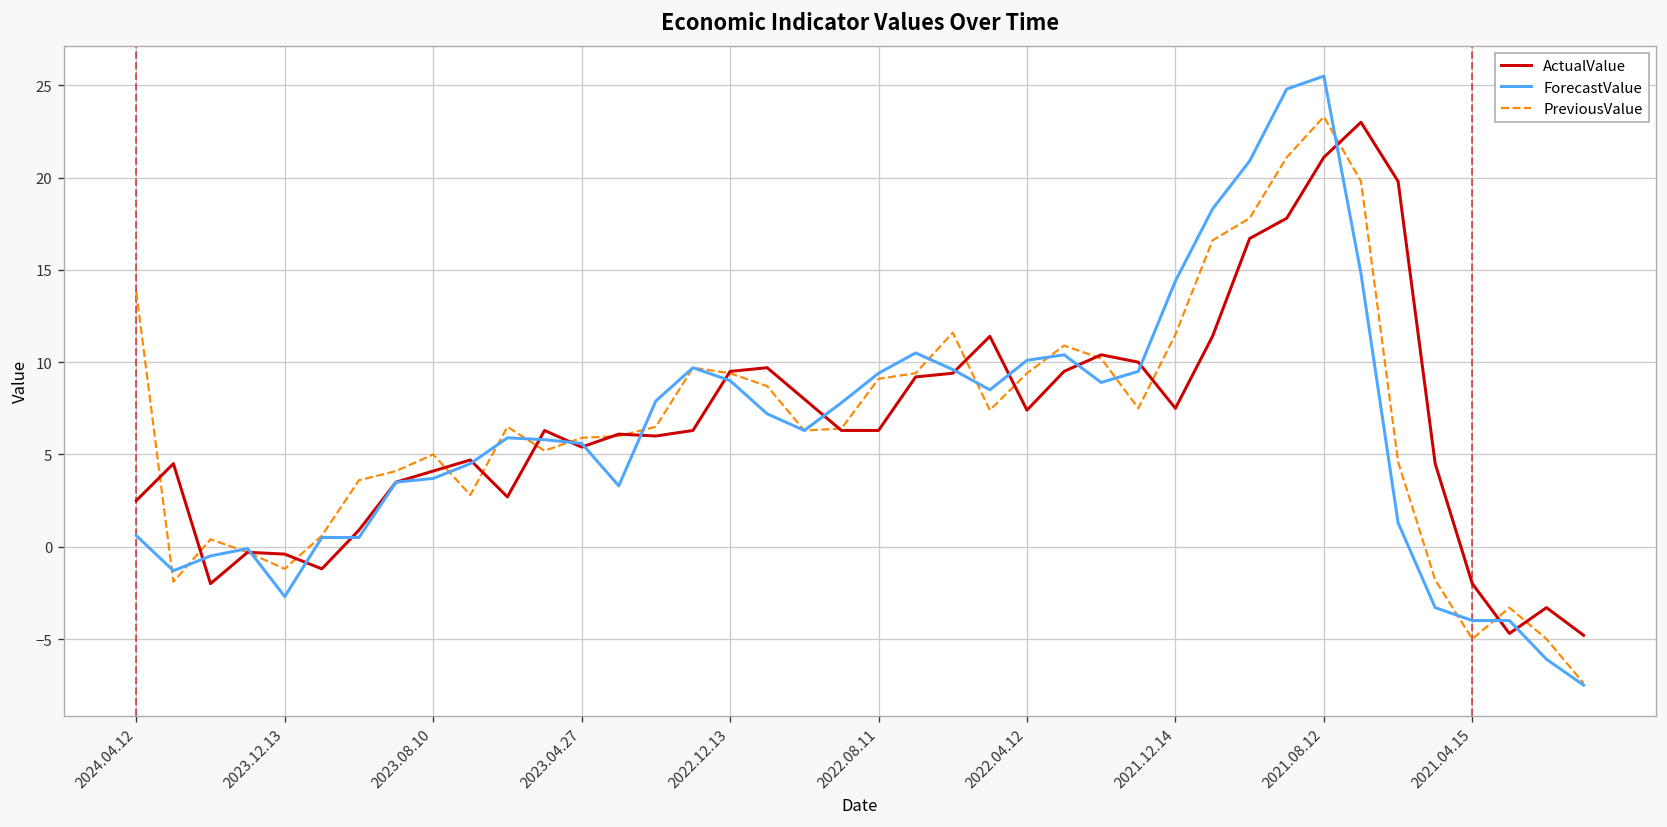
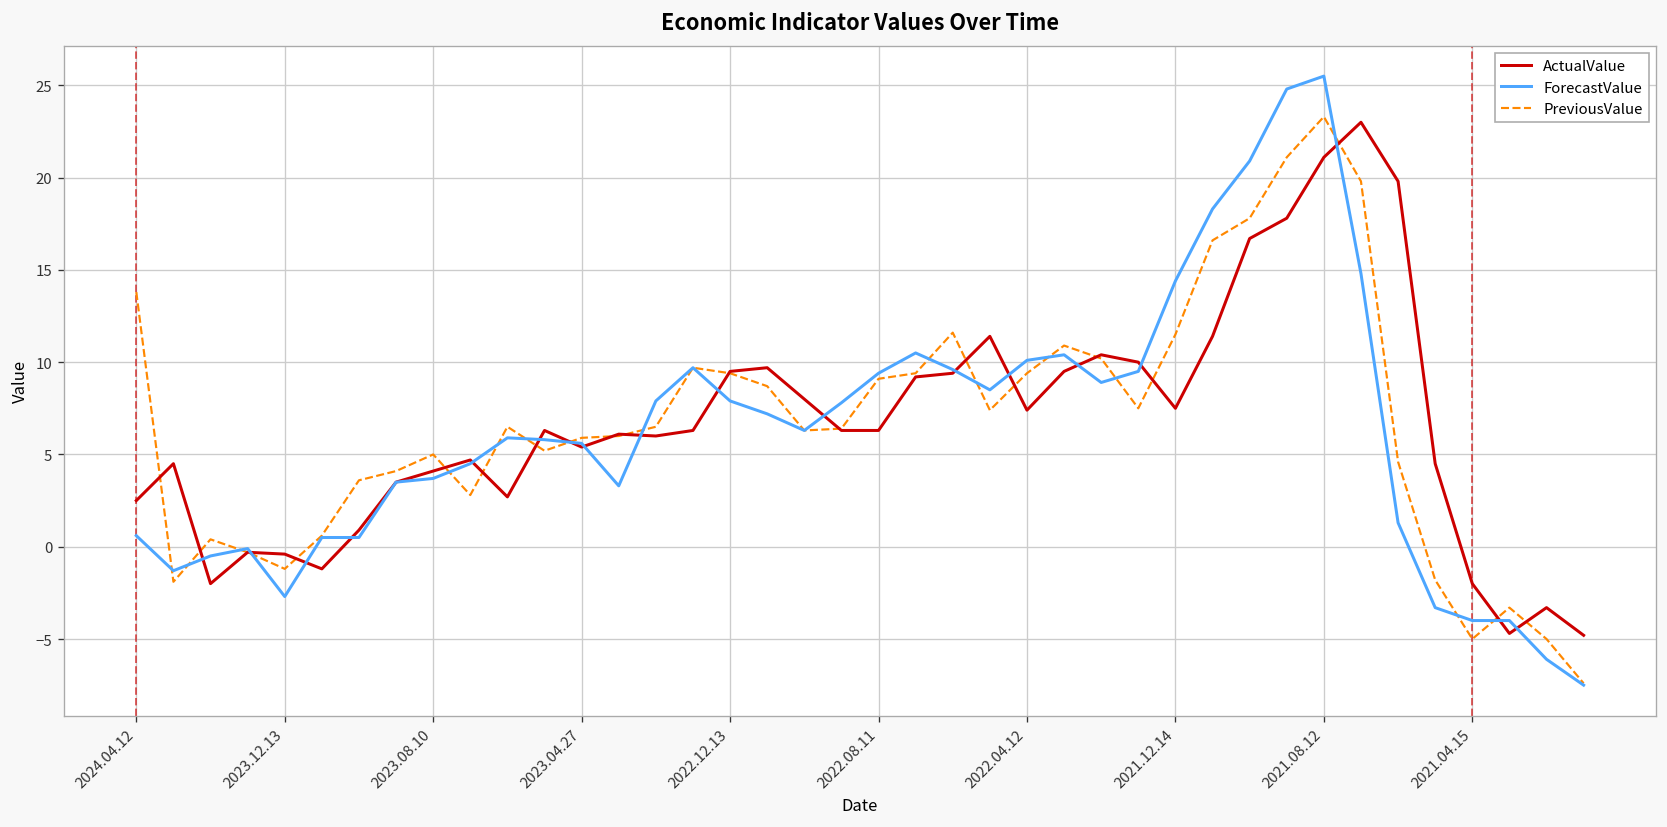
  {
    "ActualValue": {
      "2024.04.12": 2.5,
      "2023.12.13": -0.4,
      "2023.08.10": 4.1,
      "2023.04.27": 5.4,
      "2022.08.11": 6.3,
      "2022.04.12": 7.4,
      "2021.12.14": 7.5,
      "2021.08.12": 21.1,
      "2021.04.15": -2.0
    },
    "ForecastValue": {
      "2024.04.12": 0.6,
      "2023.12.13": -2.7,
      "2023.08.10": 3.7,
      "2023.04.27": 5.6,
-     "2022.12.13": 9.0,
+     "2022.12.13": 7.9,
      "2022.08.11": 9.4,
      "2022.04.12": 10.1,
      "2021.12.14": 14.4,
      "2021.08.12": 25.5,
      "2021.04.15": -4.0
    },
    "PreviousValue": {
      "2024.04.12": 13.8,
      "2023.12.13": -1.2,
      "2023.08.10": 5.0,
      "2023.04.27": 5.9,
      "2022.08.11": 9.1,
      "2022.04.12": 9.4,
      "2021.12.14": 11.5,
      "2021.08.12": 23.3,
      "2021.04.15": -5.0
    }
  }
